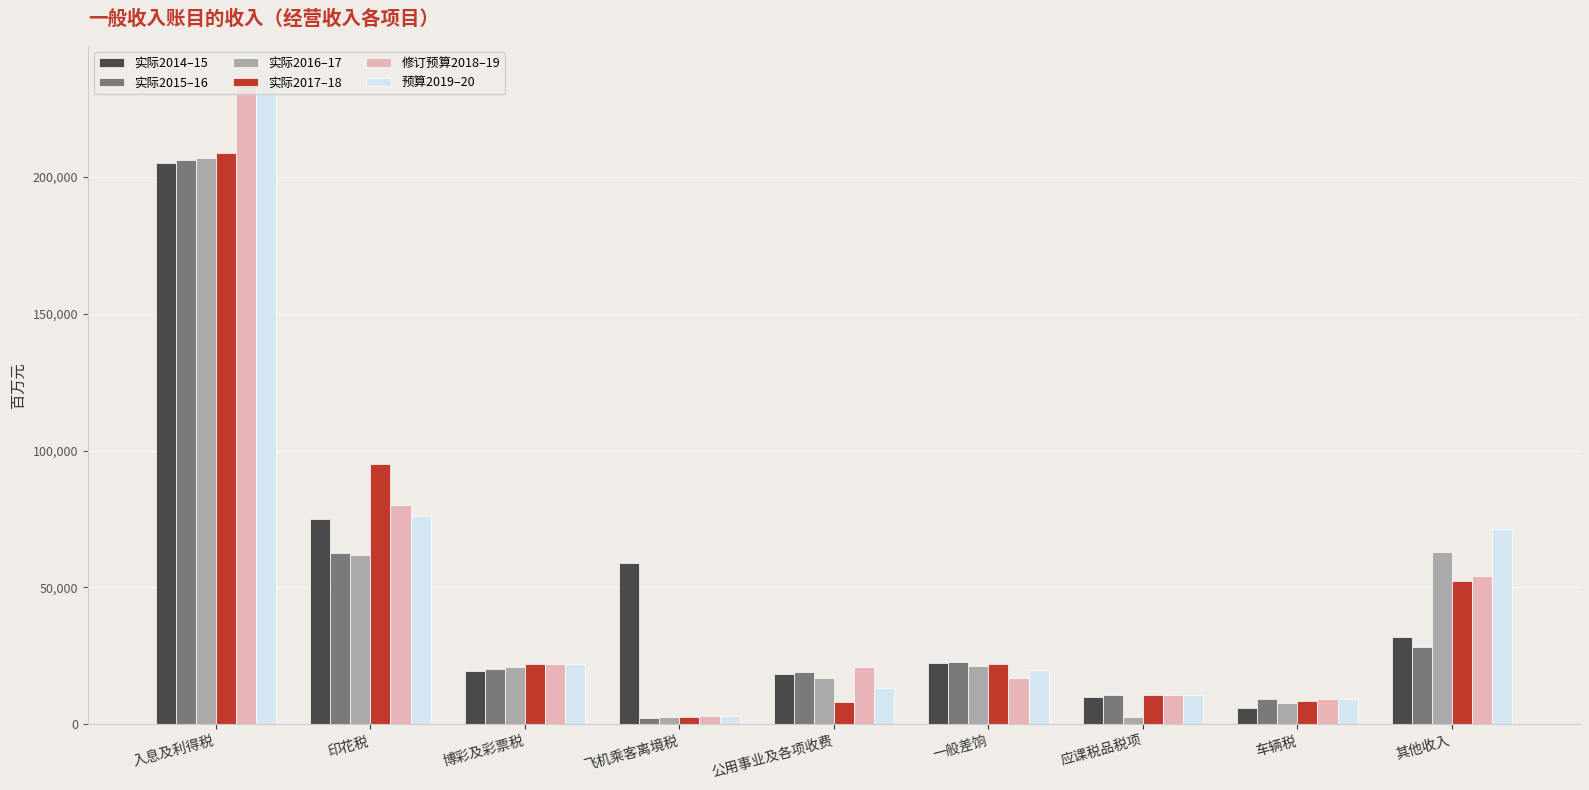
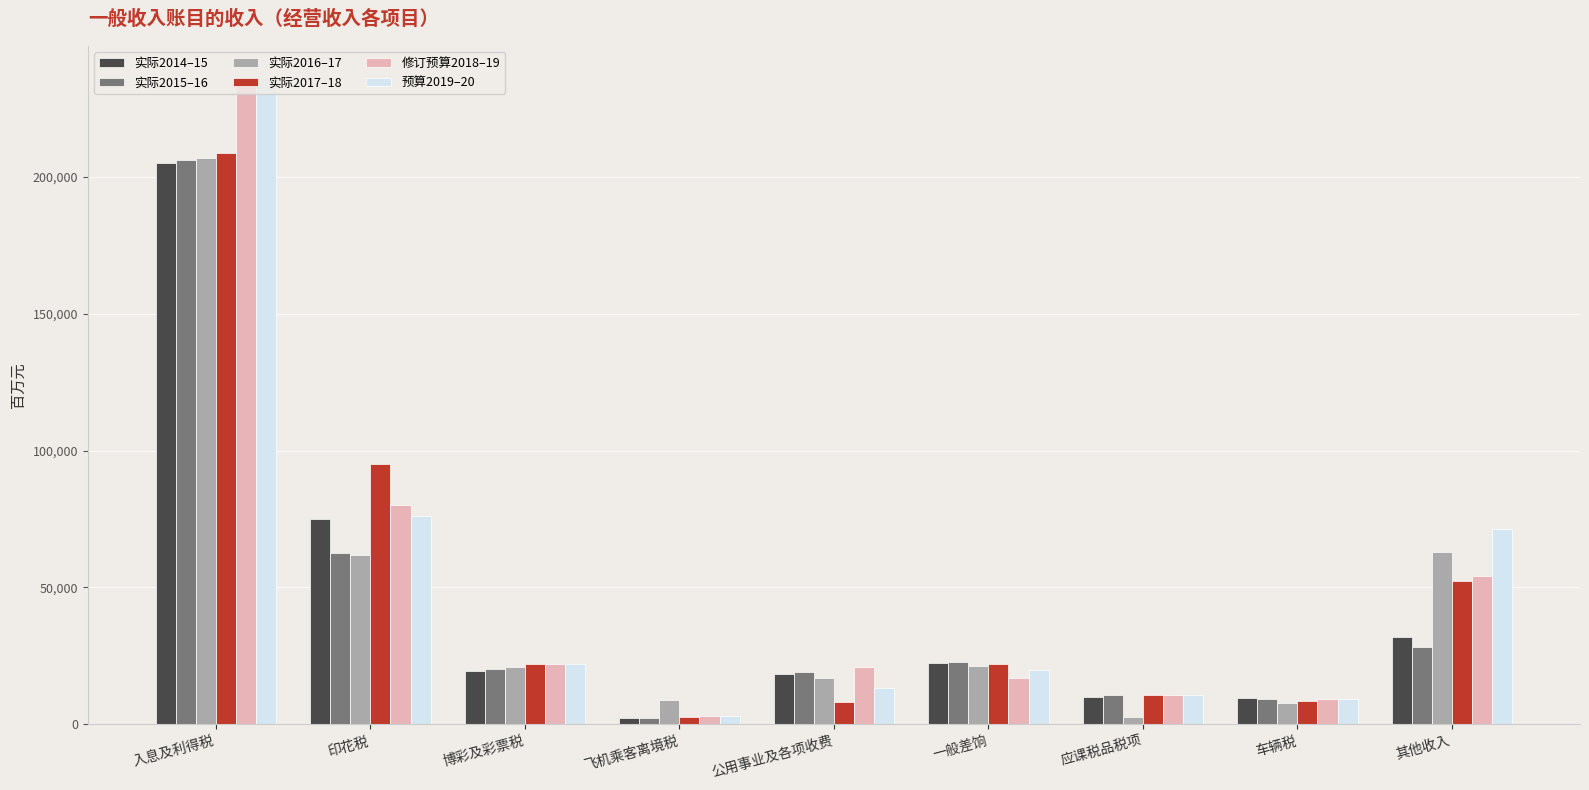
  {
    "实际2014–15": {
      "入息及利得税": "205,000",
      "印花税": "75,000",
      "博彩及彩票税": "19,000",
-     "飞机乘客离境税": "59,000",
+     "飞机乘客离境税": "2,000",
      "公用事业及各项收费": "19,000",
      "一般差饷": "22,000",
      "应课税品税项": "10,000",
-     "车辆税": "6,000",
+     "车辆税": "10,000",
      "其他收入": "32,000"
    },
    "实际2015–16": {
      "入息及利得税": "206,000",
      "印花税": "63,000",
      "博彩及彩票税": "20,000",
      "飞机乘客离境税": "3,000",
      "公用事业及各项收费": "19,000",
      "一般差饷": "23,000",
      "应课税品税项": "11,000",
      "车辆税": "9,000",
      "其他收入": "28,000"
    },
    "实际2016–17": {
      "入息及利得税": "207,000",
      "印花税": "62,000",
      "博彩及彩票税": "21,000",
-     "飞机乘客离境税": "3,000",
+     "飞机乘客离境税": "9,000",
      "公用事业及各项收费": "17,000",
      "一般差饷": "21,000",
      "应课税品税项": "3,000",
      "车辆税": "8,000",
      "其他收入": "63,000"
    },
    "实际2017–18": {
      "入息及利得税": "209,000",
      "印花税": "95,000",
      "博彩及彩票税": "22,000",
      "飞机乘客离境税": "3,000",
      "公用事业及各项收费": "8,000",
      "一般差饷": "22,000",
      "应课税品税项": "11,000",
      "车辆税": "9,000",
      "其他收入": "52,000"
    },
    "修订预算2018–19": {
      "印花税": "80,000",
      "博彩及彩票税": "22,000",
      "飞机乘客离境税": "3,000",
      "公用事业及各项收费": "21,000",
      "一般差饷": "17,000",
      "应课税品税项": "11,000",
      "车辆税": "9,000",
      "其他收入": "54,000"
    },
    "预算2019–20": {
      "印花税": "76,000",
      "博彩及彩票税": "22,000",
      "飞机乘客离境税": "3,000",
      "公用事业及各项收费": "13,000",
      "一般差饷": "20,000",
      "应课税品税项": "11,000",
      "车辆税": "9,000",
      "其他收入": "71,000"
    }
  }
